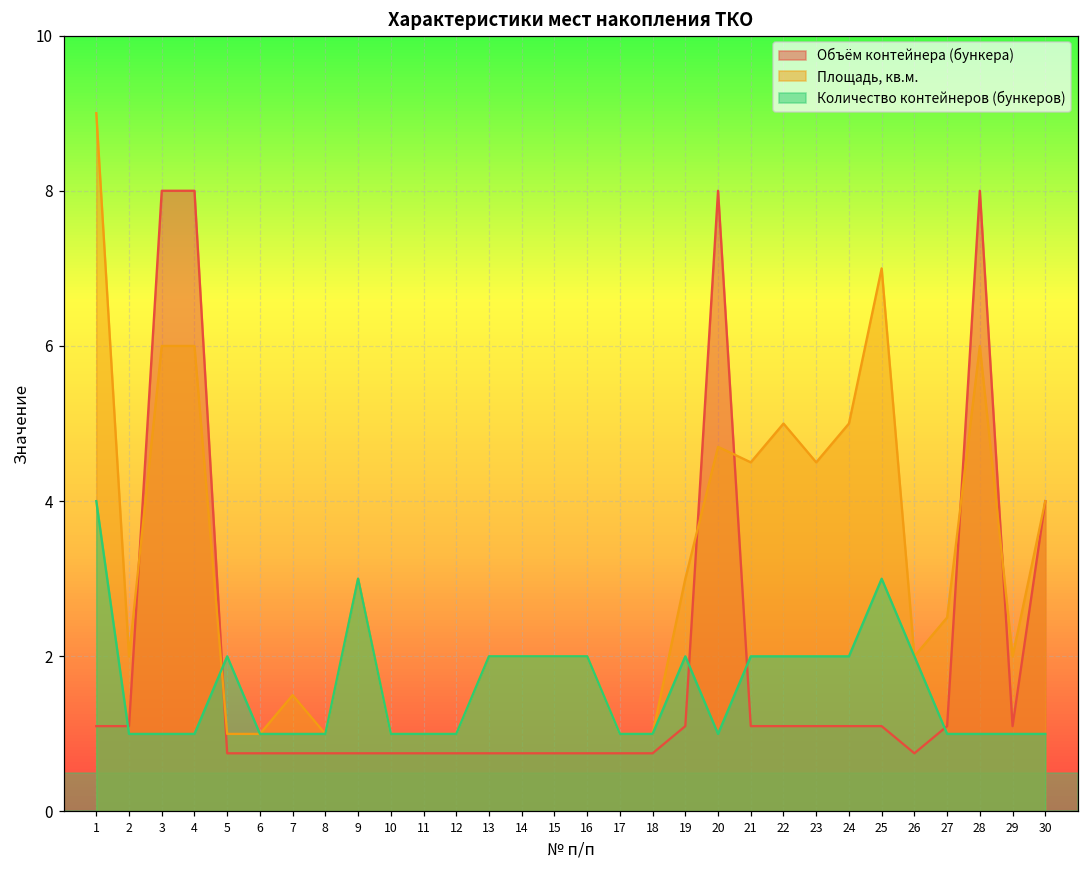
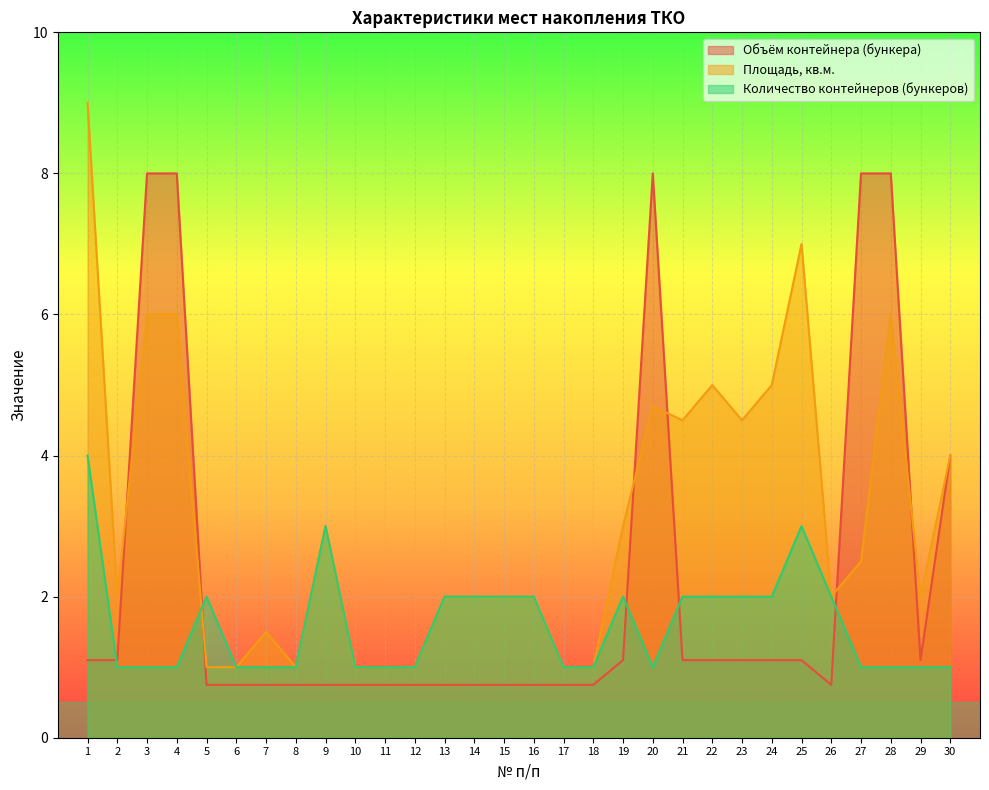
  {
    "Объём контейнера (бункера)": {
      "1": 1.1,
      "2": 1.1,
      "3": 8.0,
      "4": 8.0,
      "5": 0.8,
      "6": 0.8,
      "7": 0.8,
      "8": 0.8,
      "9": 0.8,
      "10": 0.8,
      "11": 0.8,
      "12": 0.8,
      "13": 0.8,
      "14": 0.8,
      "15": 0.8,
      "16": 0.8,
      "17": 0.8,
      "18": 0.8,
      "19": 1.1,
      "20": 8.0,
      "21": 1.1,
      "22": 1.1,
      "23": 1.1,
      "24": 1.1,
      "25": 1.1,
      "26": 0.8,
-     "27": 1.1,
+     "27": 8.0,
      "28": 8.0,
      "29": 1.1
    },
    "Площадь, кв.м.": {
      "1": 9.0,
      "2": 2.0,
      "3": 6.0,
      "4": 6.0,
      "5": 1.0,
      "7": 1.5,
      "19": 3.0,
      "20": 4.7,
      "21": 4.5,
      "22": 5.0,
      "23": 4.5,
      "24": 5.0,
      "25": 7.0,
      "27": 2.5,
      "28": 6.0,
      "29": 2.0
    },
    "Количество контейнеров (бункеров)": {
      "1": 4.0,
      "2": 1.0,
      "3": 1.0,
      "4": 1.0,
      "5": 2.0,
      "7": 1.0,
      "19": 2.0,
      "20": 1.0,
      "21": 2.0,
      "22": 2.0,
      "23": 2.0,
      "24": 2.0,
      "25": 3.0,
      "27": 1.0,
      "28": 1.0,
      "29": 1.0,
      "30": 1.0
    }
  }
